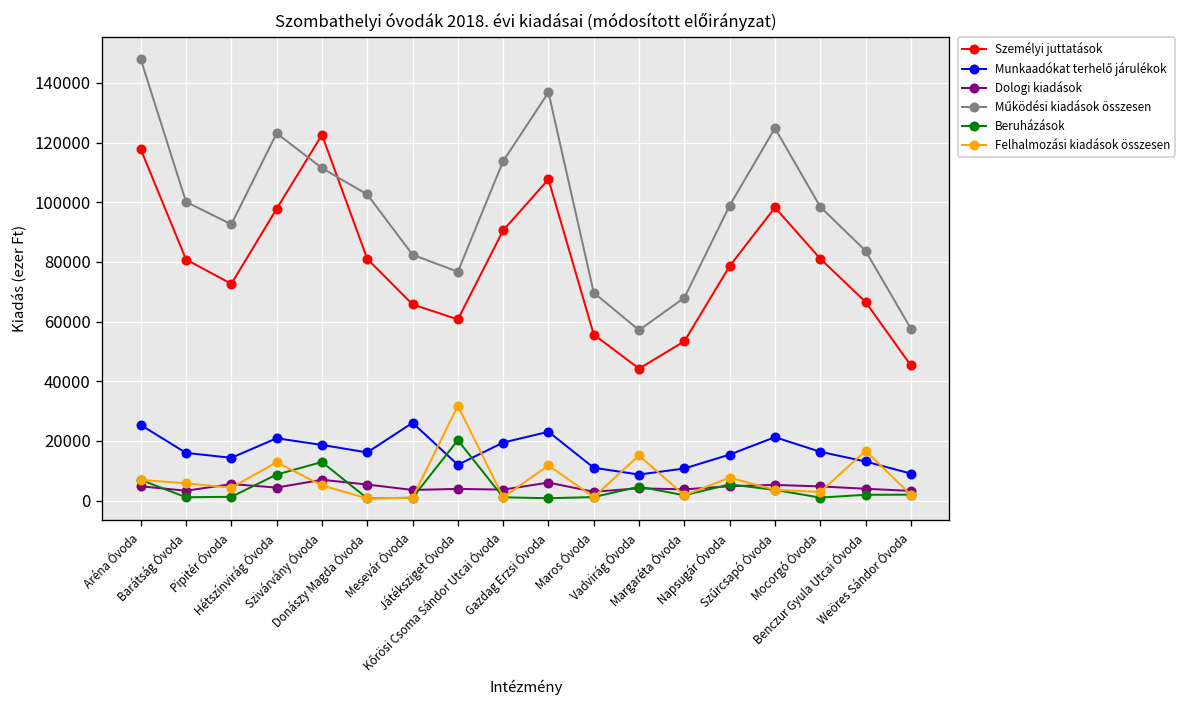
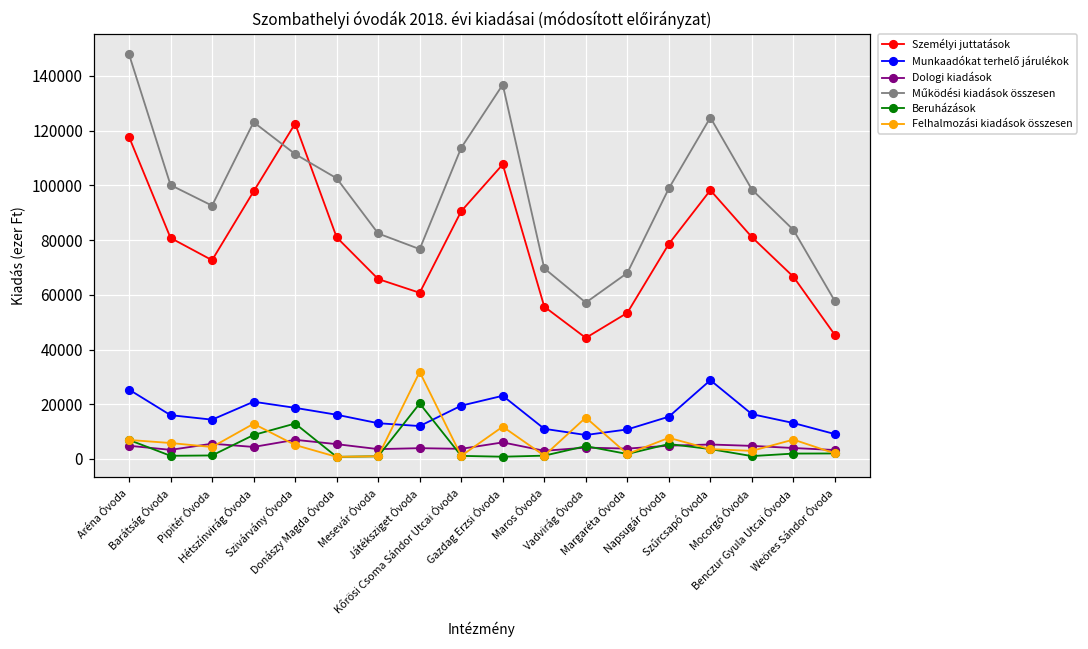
  {
    "Személyi juttatások": {
      "Aréna Óvoda": 118000,
      "Barátság Óvoda": 81000,
      "Pipitér Óvoda": 73000,
      "Hétszínvirág Óvoda": 98000,
      "Szivárvány Óvoda": 123000,
      "Donászy Magda Óvoda": 81000,
      "Mesevár Óvoda": 66000,
      "Játéksziget Óvoda": 61000,
      "Kőrösi Csoma Sándor Utcai Óvoda": 91000,
      "Gazdag Erzsi Óvoda": 108000,
      "Maros Óvoda": 56000,
      "Vadvirág Óvoda": 44000,
      "Margaréta Óvoda": 53000,
      "Napsugár Óvoda": 79000,
      "Szűrcsapó Óvoda": 98000,
      "Mocorgó Óvoda": 81000,
      "Benczur Gyula Utcai Óvoda": 67000,
      "Weöres Sándor Óvoda": 45000
    },
    "Munkaadókat terhelő járulékok": {
      "Aréna Óvoda": 25000,
      "Barátság Óvoda": 16000,
      "Pipitér Óvoda": 14000,
      "Hétszínvirág Óvoda": 21000,
      "Szivárvány Óvoda": 19000,
      "Donászy Magda Óvoda": 16000,
-     "Mesevár Óvoda": 26000,
+     "Mesevár Óvoda": 13000,
      "Játéksziget Óvoda": 12000,
      "Kőrösi Csoma Sándor Utcai Óvoda": 19000,
      "Gazdag Erzsi Óvoda": 23000,
      "Maros Óvoda": 11000,
      "Vadvirág Óvoda": 9000,
      "Margaréta Óvoda": 11000,
      "Napsugár Óvoda": 15000,
-     "Szűrcsapó Óvoda": 21000,
+     "Szűrcsapó Óvoda": 29000,
      "Mocorgó Óvoda": 16000,
      "Benczur Gyula Utcai Óvoda": 13000,
      "Weöres Sándor Óvoda": 9000
    },
    "Dologi kiadások": {
      "Aréna Óvoda": 5000,
      "Barátság Óvoda": 3000,
      "Pipitér Óvoda": 6000,
      "Hétszínvirág Óvoda": 4000,
      "Szivárvány Óvoda": 7000,
      "Donászy Magda Óvoda": 5000,
      "Mesevár Óvoda": 4000,
      "Játéksziget Óvoda": 4000,
      "Kőrösi Csoma Sándor Utcai Óvoda": 4000,
      "Gazdag Erzsi Óvoda": 6000,
      "Maros Óvoda": 3000,
      "Margaréta Óvoda": 4000,
      "Szűrcsapó Óvoda": 5000,
      "Mocorgó Óvoda": 5000,
      "Benczur Gyula Utcai Óvoda": 4000,
      "Weöres Sándor Óvoda": 3000
    },
    "Működési kiadások összesen": {
      "Aréna Óvoda": 148000,
      "Barátság Óvoda": 100000,
      "Pipitér Óvoda": 93000,
      "Hétszínvirág Óvoda": 123000,
      "Szivárvány Óvoda": 111000,
      "Donászy Magda Óvoda": 103000,
      "Mesevár Óvoda": 82000,
      "Játéksziget Óvoda": 77000,
      "Kőrösi Csoma Sándor Utcai Óvoda": 114000,
      "Gazdag Erzsi Óvoda": 137000,
      "Maros Óvoda": 70000,
      "Vadvirág Óvoda": 57000,
      "Margaréta Óvoda": 68000,
      "Napsugár Óvoda": 99000,
      "Szűrcsapó Óvoda": 125000,
      "Mocorgó Óvoda": 98000,
      "Benczur Gyula Utcai Óvoda": 84000,
      "Weöres Sándor Óvoda": 58000
    },
    "Beruházások": {
      "Barátság Óvoda": 1000,
      "Pipitér Óvoda": 1000,
      "Hétszínvirág Óvoda": 9000,
      "Szivárvány Óvoda": 13000,
      "Játéksziget Óvoda": 20000,
      "Gazdag Erzsi Óvoda": 1000,
      "Mocorgó Óvoda": 1000,
      "Benczur Gyula Utcai Óvoda": 2000
    },
    "Felhalmozási kiadások összesen": {
      "Barátság Óvoda": 6000,
      "Pipitér Óvoda": 4000,
      "Hétszínvirág Óvoda": 13000,
      "Szivárvány Óvoda": 5000,
      "Játéksziget Óvoda": 32000,
      "Gazdag Erzsi Óvoda": 12000,
      "Vadvirág Óvoda": 15000,
      "Napsugár Óvoda": 8000,
      "Mocorgó Óvoda": 3000,
-     "Benczur Gyula Utcai Óvoda": 17000
+     "Benczur Gyula Utcai Óvoda": 7000
    }
  }
